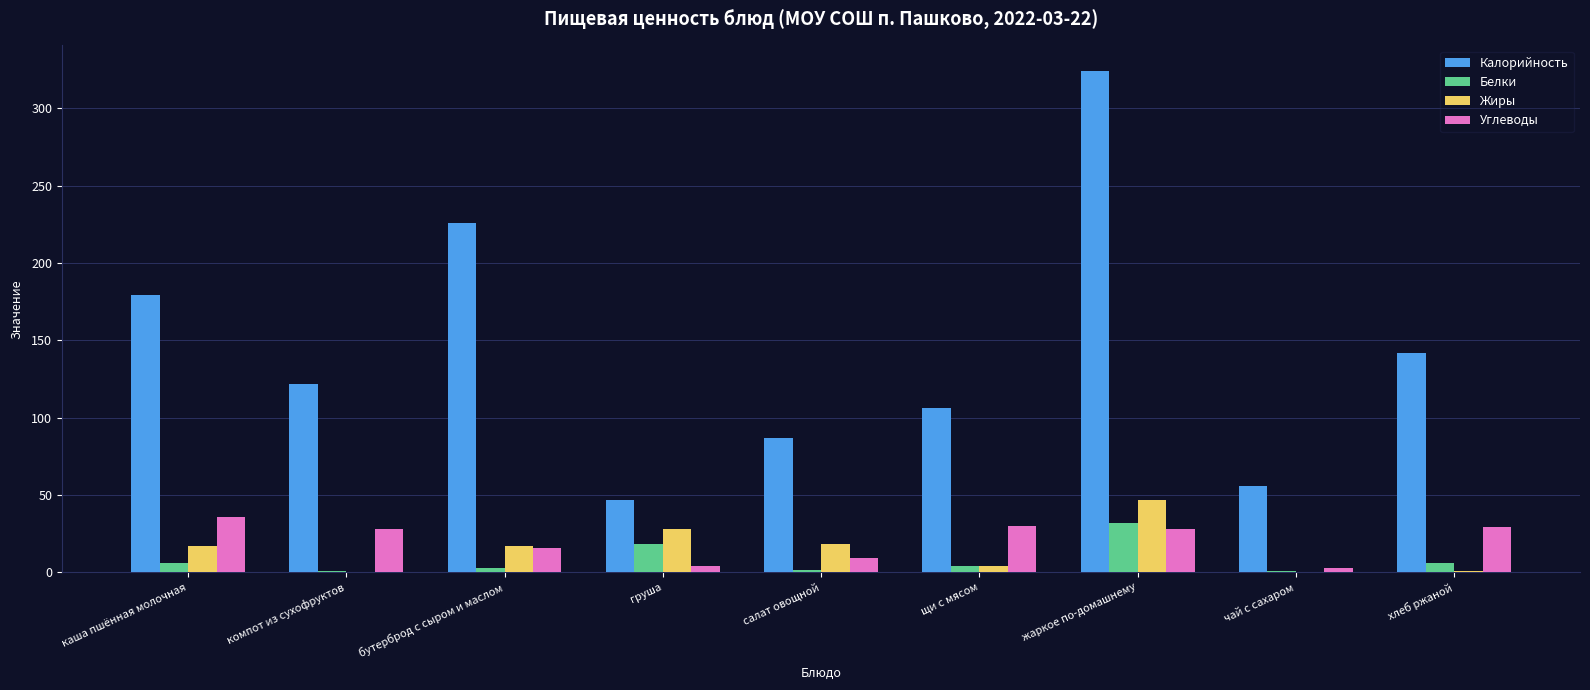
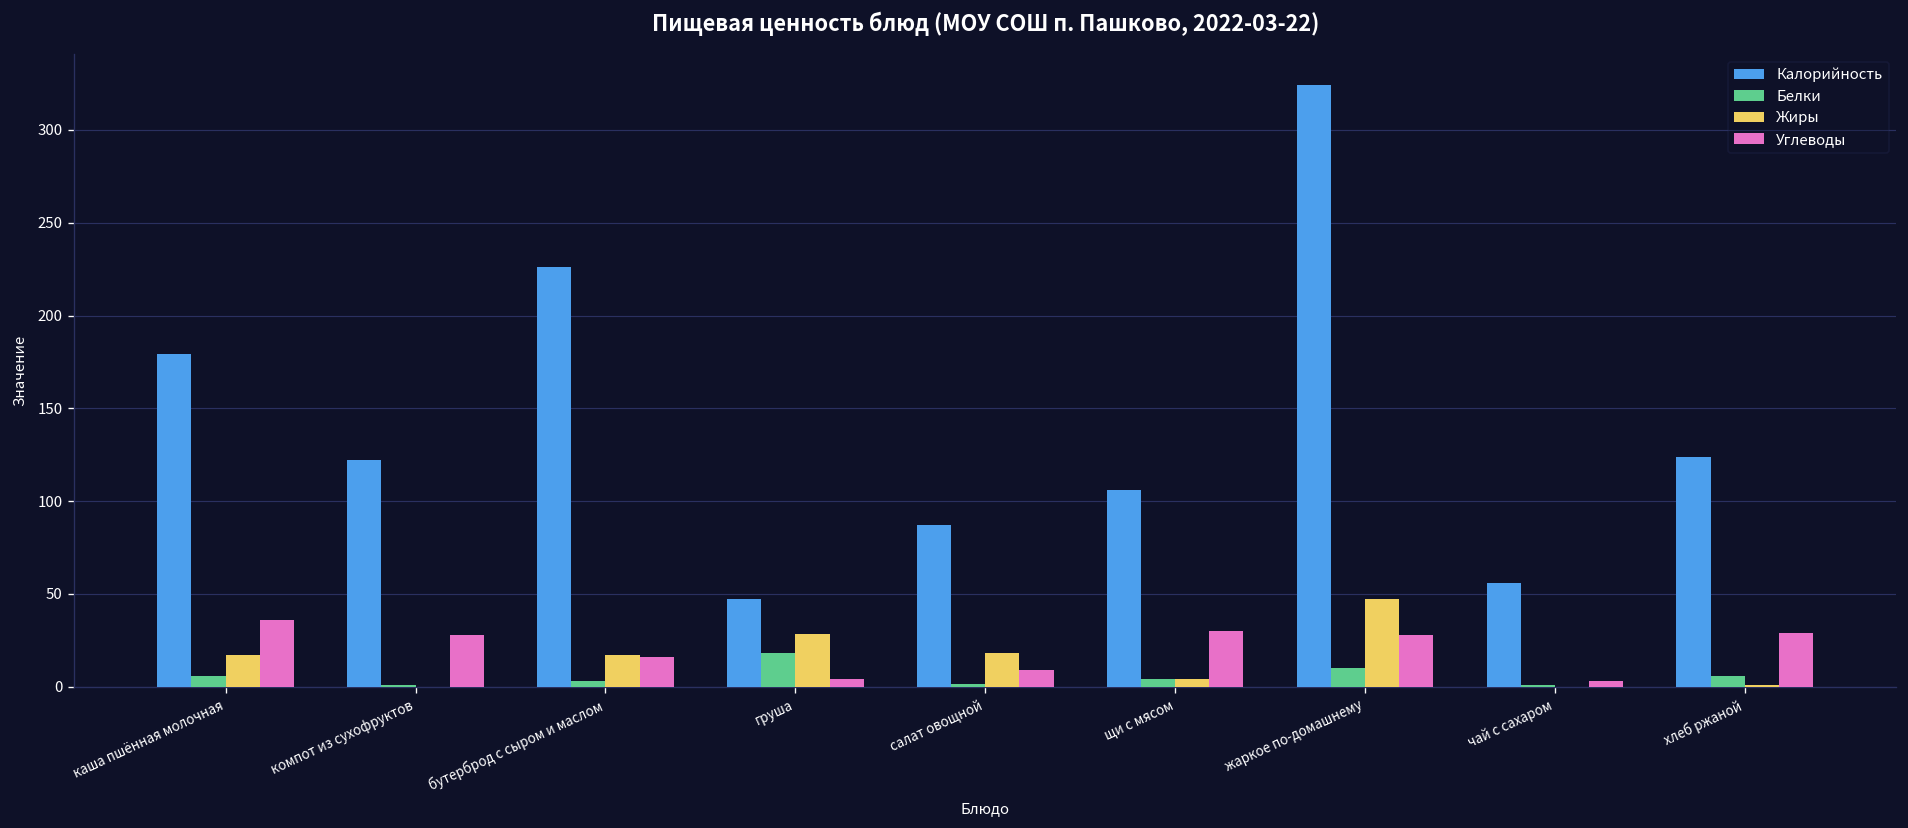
  {
    "Калорийность": {
      "каша пшённая молочная": 179,
      "компот из сухофруктов": 122,
      "бутерброд с сыром и маслом": 226,
      "груша": 47,
      "салат овощной": 87,
      "щи с мясом": 106,
      "жаркое по-домашнему": 324,
      "чай с сахаром": 56,
-     "хлеб ржаной": 142
+     "хлеб ржаной": 124
    },
    "Белки": {
      "каша пшённая молочная": 6,
      "бутерброд с сыром и маслом": 3,
      "груша": 18,
      "щи с мясом": 4,
-     "жаркое по-домашнему": 32,
+     "жаркое по-домашнему": 10,
      "хлеб ржаной": 6
    },
    "Жиры": {
      "каша пшённая молочная": 17,
      "компот из сухофруктов": 0,
      "бутерброд с сыром и маслом": 17,
      "груша": 28,
      "салат овощной": 18,
      "щи с мясом": 4,
      "жаркое по-домашнему": 47,
      "чай с сахаром": 0
    },
    "Углеводы": {
      "каша пшённая молочная": 36,
      "компот из сухофруктов": 28,
      "бутерброд с сыром и маслом": 16,
      "груша": 4,
      "салат овощной": 9,
      "щи с мясом": 30,
      "жаркое по-домашнему": 28,
      "чай с сахаром": 3,
      "хлеб ржаной": 29
    }
  }
